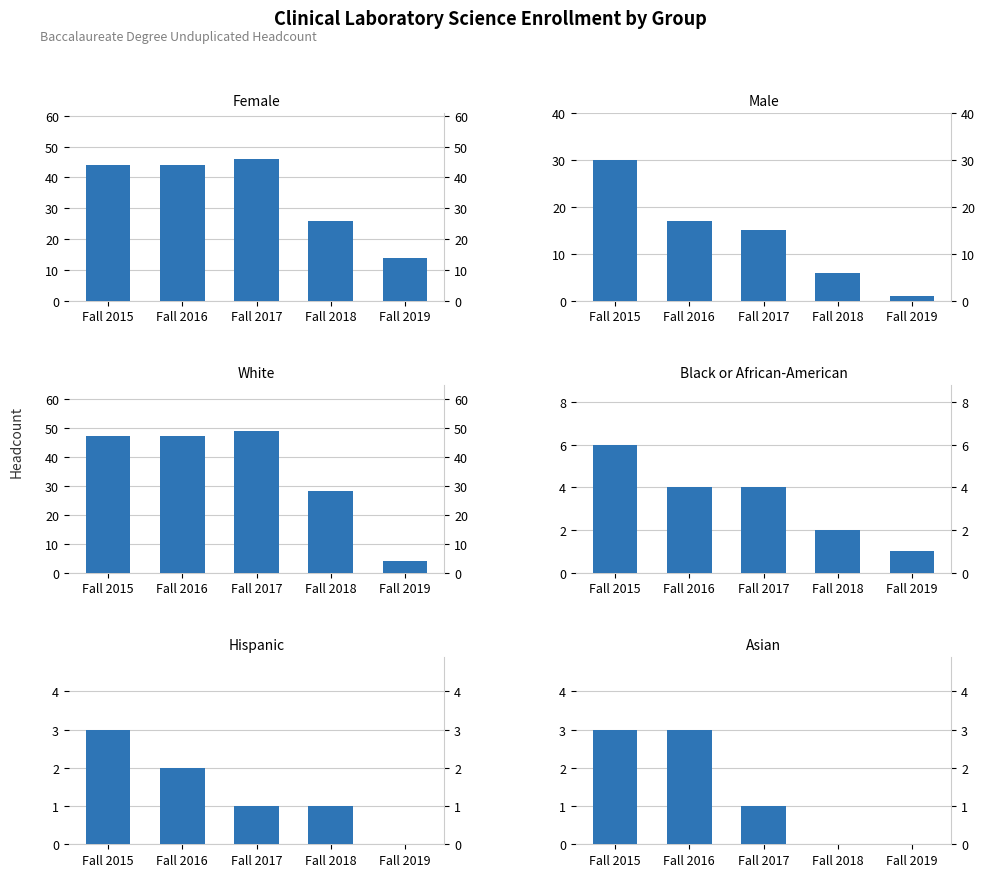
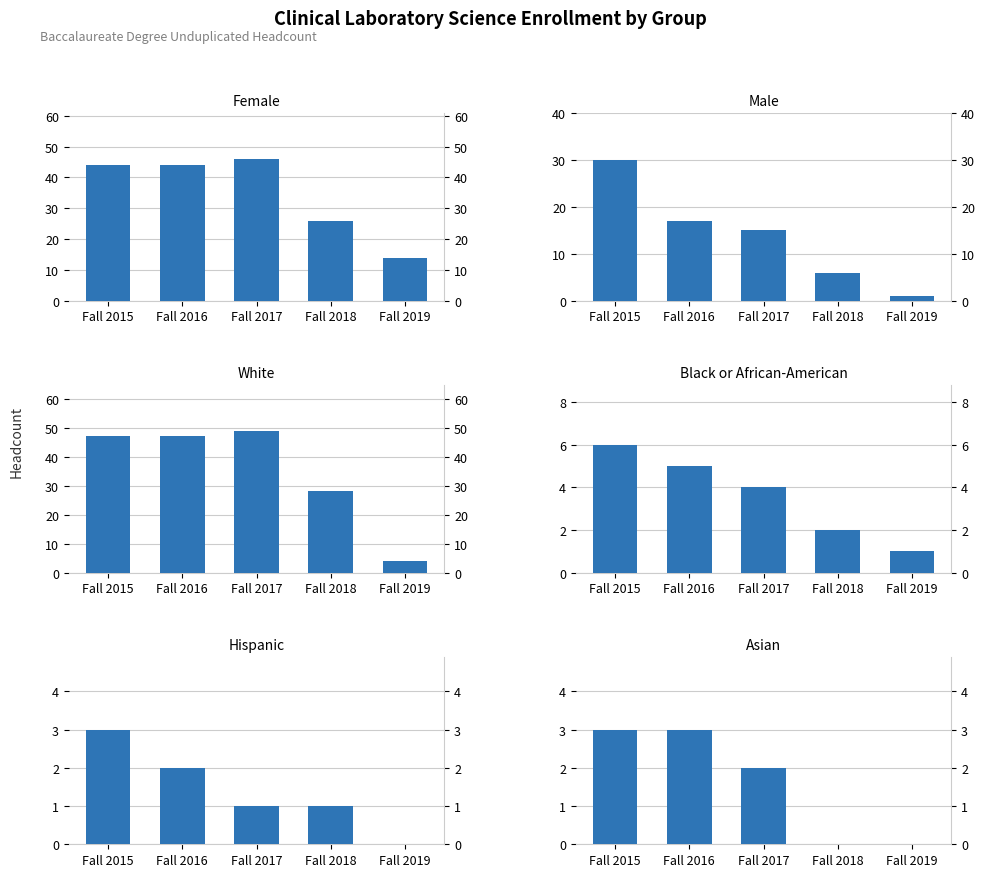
  {
    "Female": {
      "Fall 2015": 44,
      "Fall 2016": 44,
      "Fall 2017": 46,
      "Fall 2018": 26,
      "Fall 2019": 14
    },
    "Male": {
      "Fall 2015": 30,
      "Fall 2016": 17,
      "Fall 2017": 15,
      "Fall 2018": 6,
      "Fall 2019": 1
    },
    "White": {
      "Fall 2015": 47,
      "Fall 2016": 47,
      "Fall 2017": 49,
      "Fall 2018": 28,
      "Fall 2019": 4
    },
    "Black or African-American": {
      "Fall 2015": 6,
-     "Fall 2016": 4,
+     "Fall 2016": 5,
      "Fall 2017": 4,
      "Fall 2018": 2,
      "Fall 2019": 1
    },
    "Hispanic": {
      "Fall 2015": 3.0,
      "Fall 2016": 2.0,
      "Fall 2017": 1.0,
      "Fall 2018": 1.0,
      "Fall 2019": 0.0
    },
    "Asian": {
      "Fall 2015": 3,
      "Fall 2016": 3,
-     "Fall 2017": 1,
+     "Fall 2017": 2,
      "Fall 2018": 0,
      "Fall 2019": 0
    }
  }
